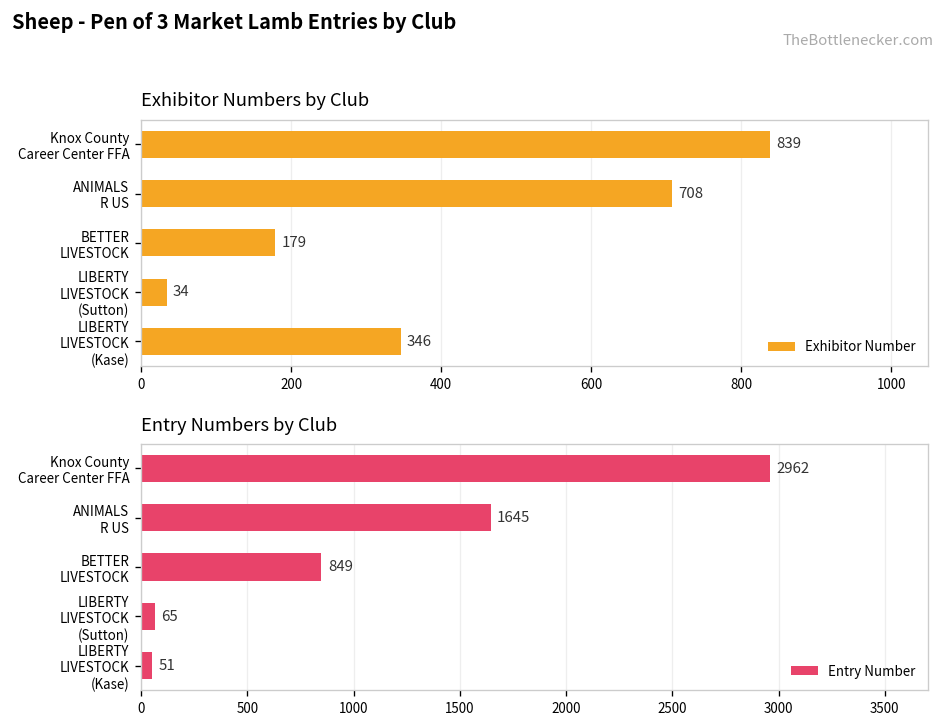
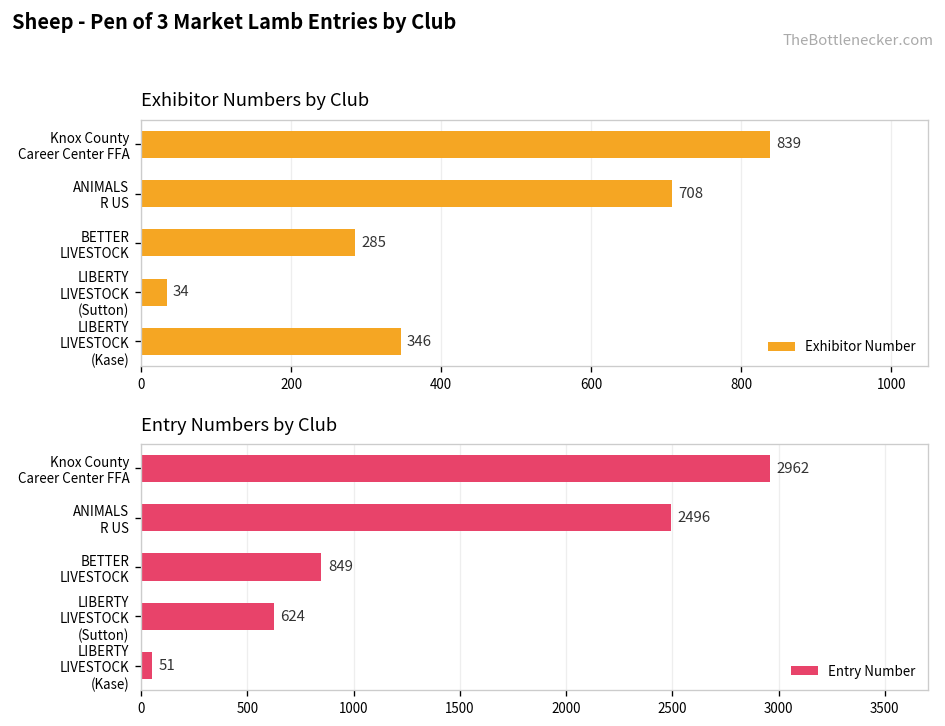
  {
    "Exhibitor Numbers by Club": {
      "Knox County Career Center FFA": 839,
      "ANIMALS R US": 708,
-     "BETTER LIVESTOCK": 179,
+     "BETTER LIVESTOCK": 285,
      "LIBERTY LIVESTOCK (Sutton)": 34,
      "LIBERTY LIVESTOCK (Kase)": 346
    },
    "Entry Numbers by Club": {
      "Knox County Career Center FFA": 2962,
-     "ANIMALS R US": 1645,
+     "ANIMALS R US": 2496,
      "BETTER LIVESTOCK": 849,
-     "LIBERTY LIVESTOCK (Sutton)": 65,
+     "LIBERTY LIVESTOCK (Sutton)": 624,
      "LIBERTY LIVESTOCK (Kase)": 51
    }
  }
